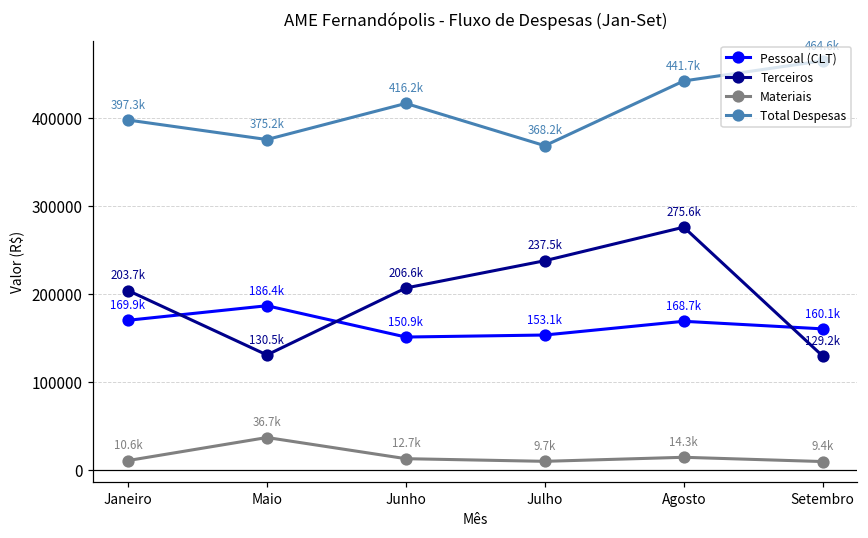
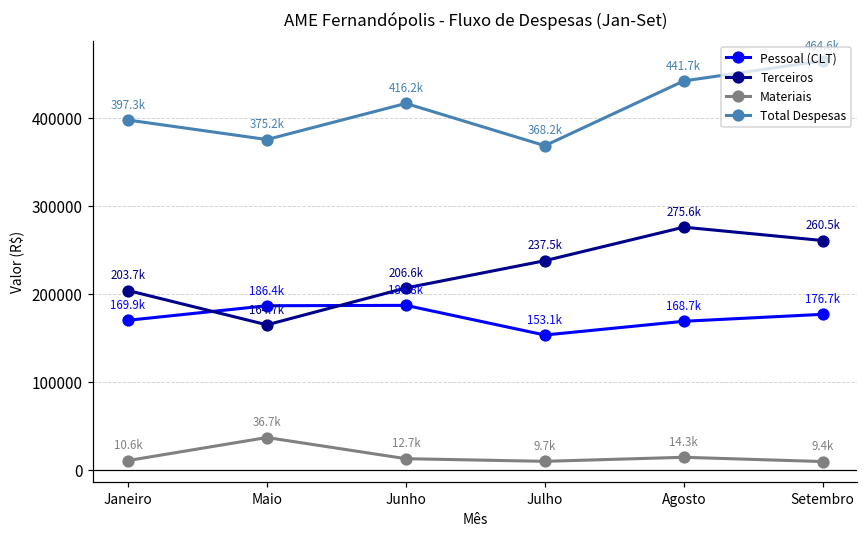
  {
    "Pessoal (CLT)": {
      "Janeiro": "169.9k",
      "Maio": "186.4k",
-     "Junho": "150.9k",
+     "Junho": "186.8k",
      "Julho": "153.1k",
      "Agosto": "168.7k",
-     "Setembro": "160.1k"
+     "Setembro": "176.7k"
    },
    "Terceiros": {
      "Janeiro": "203.7k",
-     "Maio": "130.5k",
+     "Maio": "164.7k",
      "Junho": "206.6k",
      "Julho": "237.5k",
      "Agosto": "275.6k",
-     "Setembro": "129.2k"
+     "Setembro": "260.5k"
    },
    "Materiais": {
      "Janeiro": "10.6k",
      "Maio": "36.7k",
      "Junho": "12.7k",
      "Julho": "9.7k",
      "Agosto": "14.3k",
      "Setembro": "9.4k"
    },
    "Total Despesas": {
      "Janeiro": "397.3k",
      "Maio": "375.2k",
      "Junho": "416.2k",
      "Julho": "368.2k",
      "Agosto": "441.7k"
    }
  }
